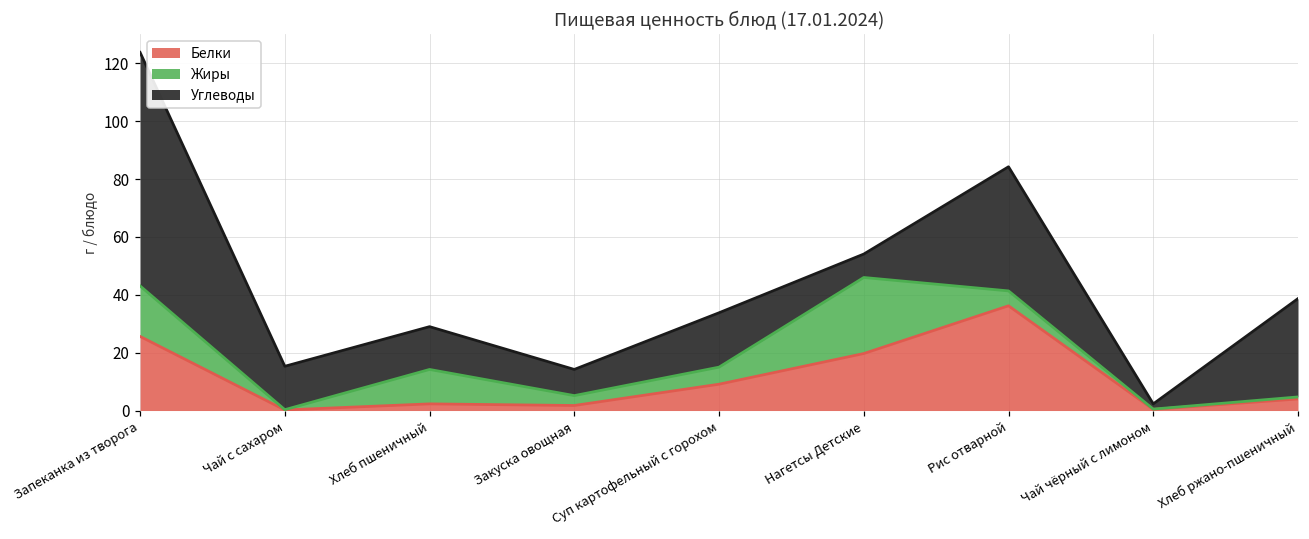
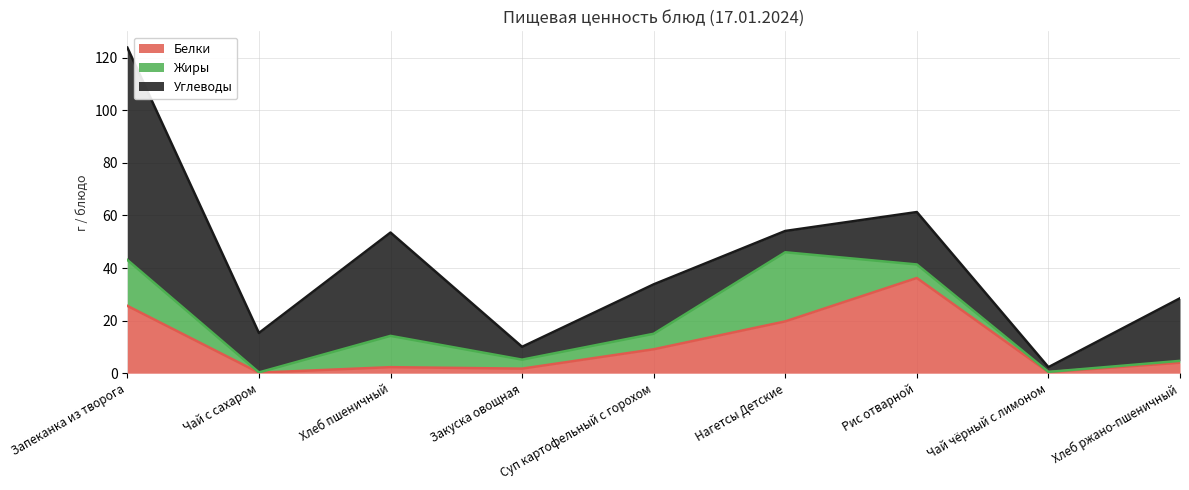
  {
    "Белки": {
      "Запеканка из творога": 26,
      "Хлеб пшеничный": 2,
      "Закуска овощная": 2,
      "Суп картофельный с горохом": 9,
      "Нагетсы Детские": 20,
      "Рис отварной": 36
    },
    "Жиры": {
      "Запеканка из творога": 17,
      "Хлеб пшеничный": 12,
      "Закуска овощная": 3,
      "Суп картофельный с горохом": 6,
      "Нагетсы Детские": 26,
      "Рис отварной": 5
    },
    "Углеводы": {
      "Запеканка из творога": 81,
      "Чай с сахаром": 15,
-     "Хлеб пшеничный": 15,
-     "Закуска овощная": 9,
+     "Хлеб пшеничный": 39,
+     "Закуска овощная": 5,
      "Суп картофельный с горохом": 19,
      "Нагетсы Детские": 8,
-     "Рис отварной": 43,
+     "Рис отварной": 20,
      "Чай чёрный с лимоном": 2,
-     "Хлеб ржано-пшеничный": 34
+     "Хлеб ржано-пшеничный": 24
    }
  }
